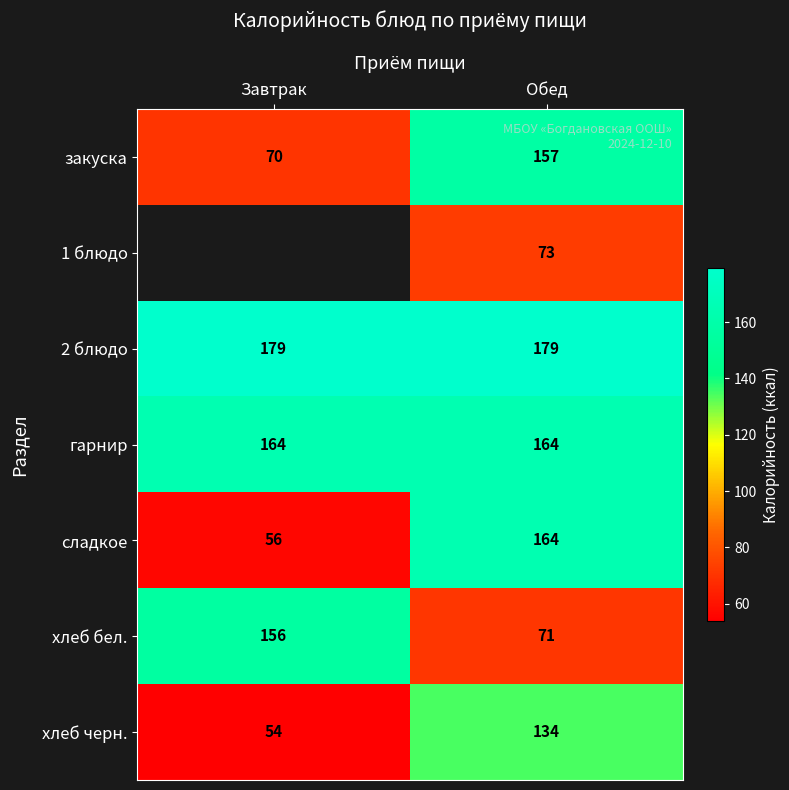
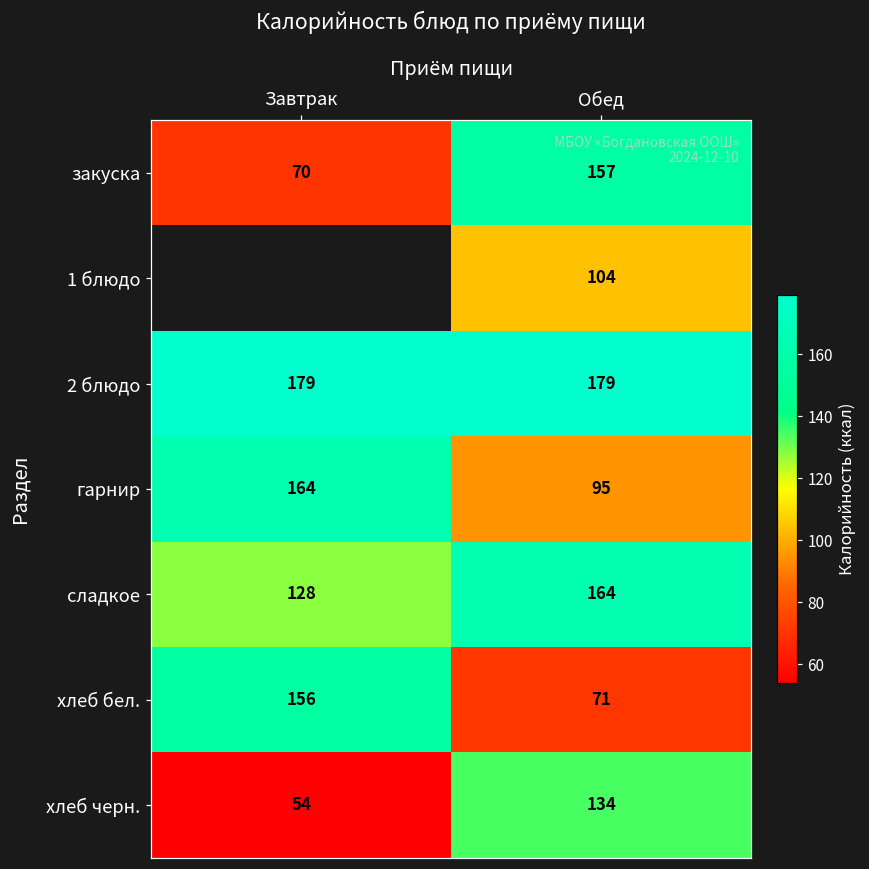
  {
    "закуска": {
      "Завтрак": 70
    },
    "1 блюдо": {
-     "Обед": 73
+     "Обед": 104
    },
    "2 блюдо": {
      "Завтрак": 179,
      "Обед": 179
    },
    "гарнир": {
      "Завтрак": 164,
-     "Обед": 164
+     "Обед": 95
    },
    "сладкое": {
-     "Завтрак": 56,
+     "Завтрак": 128,
      "Обед": 164
    },
    "хлеб бел.": {
      "Завтрак": 156,
      "Обед": 71
    },
    "хлеб черн.": {
      "Завтрак": 54,
      "Обед": 134
    }
  }
